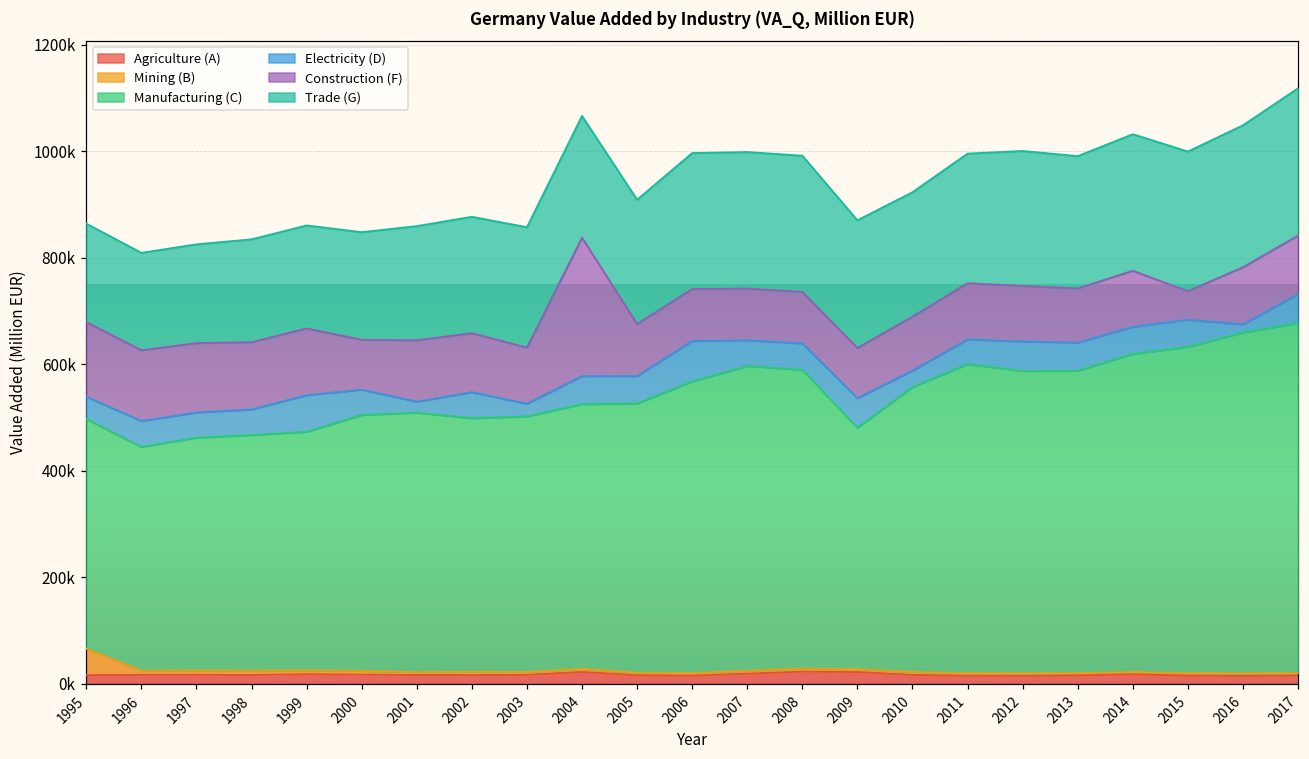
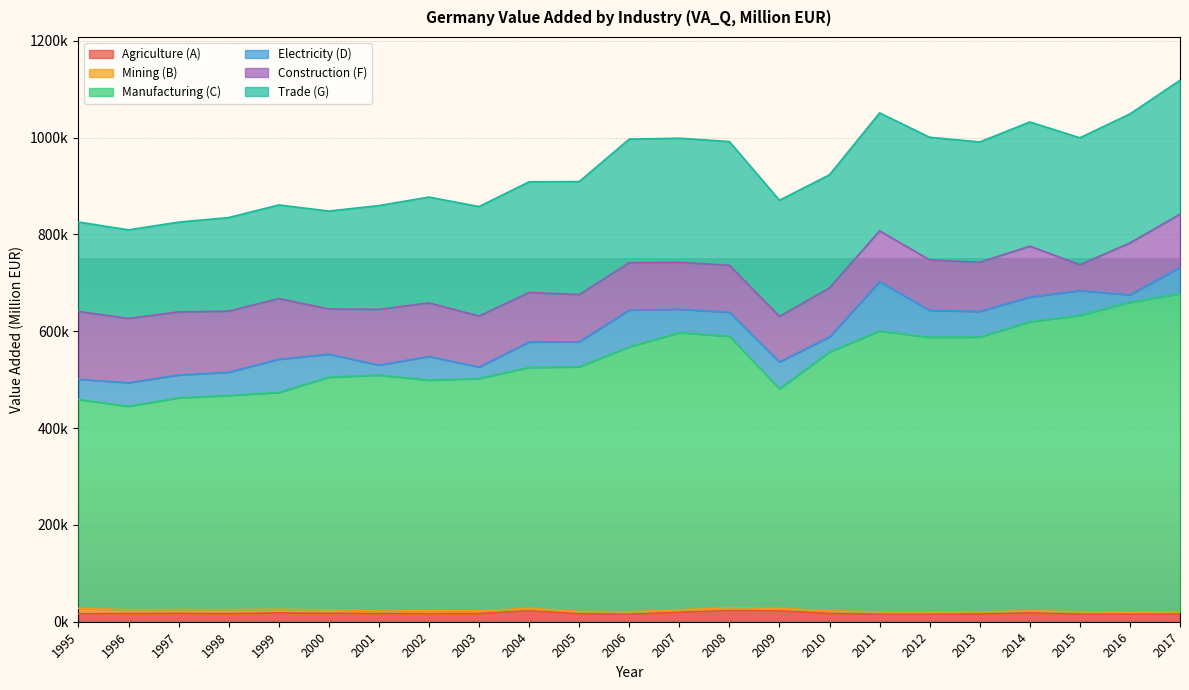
  {
    "Agriculture (A)": {
      "1995": 20000,
      "1996": 20000,
      "1997": 20000,
      "1998": 20000,
      "1999": 20000,
      "2000": 20000,
      "2001": 20000,
      "2002": 20000,
      "2003": 20000,
      "2004": 20000,
      "2007": 20000,
      "2008": 20000,
      "2009": 20000,
      "2010": 20000
    },
    "Mining (B)": {
-     "1995": 50000,
+     "1995": 10000,
      "1996": 10000,
      "1997": 10000,
      "1998": 10000,
      "1999": 10000,
      "2000": 10000,
      "2001": 10000,
      "2002": 10000,
      "2003": 10000,
      "2004": 10000,
      "2007": 10000,
      "2008": 10000,
      "2009": 10000,
      "2010": 10000
    },
    "Electricity (D)": {
      "1995": 40000,
      "1996": 50000,
      "1997": 50000,
      "1998": 50000,
      "1999": 70000,
      "2000": 50000,
      "2001": 20000,
      "2002": 50000,
      "2003": 20000,
      "2004": 50000,
      "2005": 50000,
      "2006": 80000,
      "2007": 50000,
      "2008": 50000,
      "2009": 60000,
      "2010": 30000,
-     "2011": 50000,
+     "2011": 100000,
      "2012": 60000,
      "2013": 50000,
      "2014": 50000,
      "2015": 50000,
      "2016": 20000,
      "2017": 50000
    },
    "Construction (F)": {
      "1995": 140000,
      "1996": 130000,
      "1997": 130000,
      "1998": 130000,
      "1999": 130000,
      "2000": 90000,
      "2001": 120000,
      "2002": 110000,
      "2003": 110000,
-     "2004": 260000,
+     "2004": 100000,
      "2005": 100000,
      "2006": 100000,
      "2007": 100000,
      "2008": 100000,
      "2009": 90000,
      "2010": 100000,
      "2011": 110000,
      "2012": 100000,
      "2013": 100000,
      "2014": 110000,
      "2015": 50000,
      "2016": 110000,
      "2017": 110000
    }
  }
